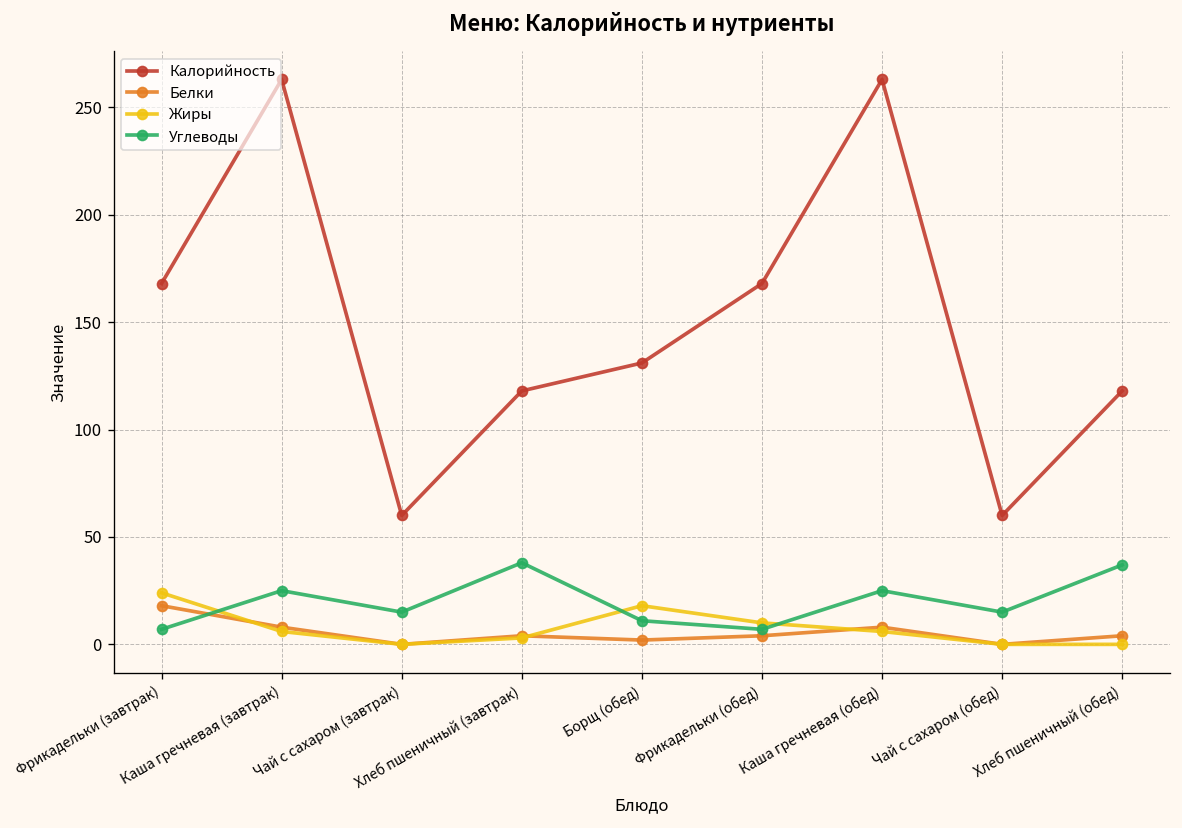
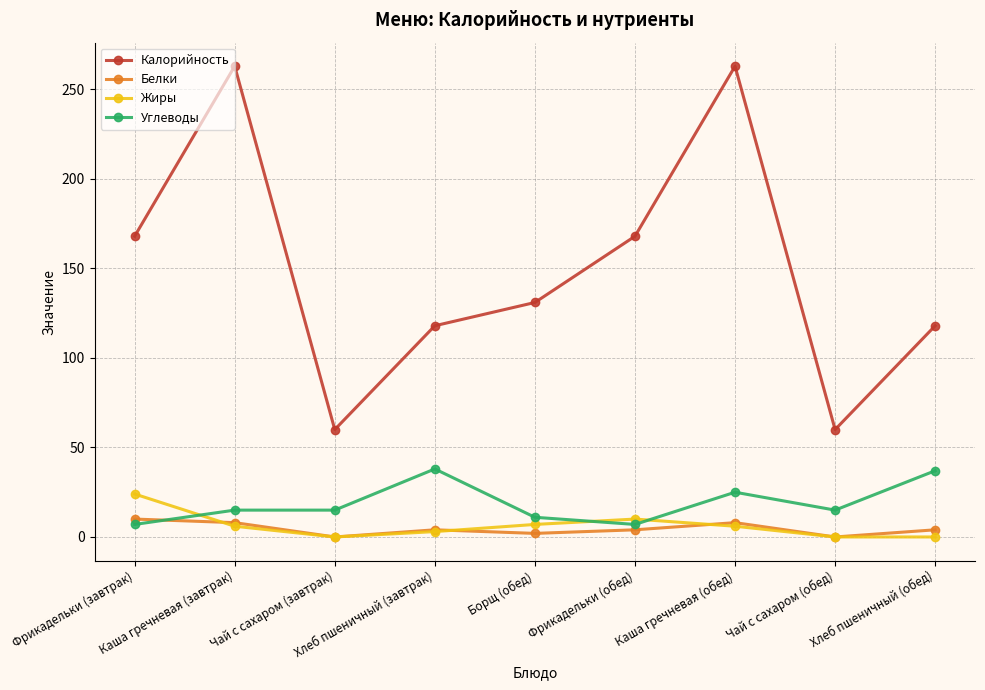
  {
    "Калорийность": {
      "Фрикадельки (завтрак)": 168,
      "Каша гречневая (завтрак)": 263,
      "Чай с сахаром (завтрак)": 60,
      "Хлеб пшеничный (завтрак)": 118,
      "Борщ (обед)": 131,
      "Фрикадельки (обед)": 168,
      "Каша гречневая (обед)": 263,
      "Чай с сахаром (обед)": 60,
      "Хлеб пшеничный (обед)": 118
    },
    "Белки": {
-     "Фрикадельки (завтрак)": 18,
+     "Фрикадельки (завтрак)": 10,
      "Каша гречневая (завтрак)": 8,
      "Борщ (обед)": 2,
      "Фрикадельки (обед)": 4,
      "Каша гречневая (обед)": 8,
      "Хлеб пшеничный (обед)": 4
    },
    "Жиры": {
      "Фрикадельки (завтрак)": 24,
      "Каша гречневая (завтрак)": 6,
-     "Борщ (обед)": 18,
+     "Борщ (обед)": 7,
      "Фрикадельки (обед)": 10,
      "Каша гречневая (обед)": 6,
      "Хлеб пшеничный (обед)": 0
    },
    "Углеводы": {
      "Фрикадельки (завтрак)": 7,
-     "Каша гречневая (завтрак)": 25,
+     "Каша гречневая (завтрак)": 15,
      "Чай с сахаром (завтрак)": 15,
      "Хлеб пшеничный (завтрак)": 38,
      "Борщ (обед)": 11,
      "Фрикадельки (обед)": 7,
      "Каша гречневая (обед)": 25,
      "Чай с сахаром (обед)": 15,
      "Хлеб пшеничный (обед)": 37
    }
  }
